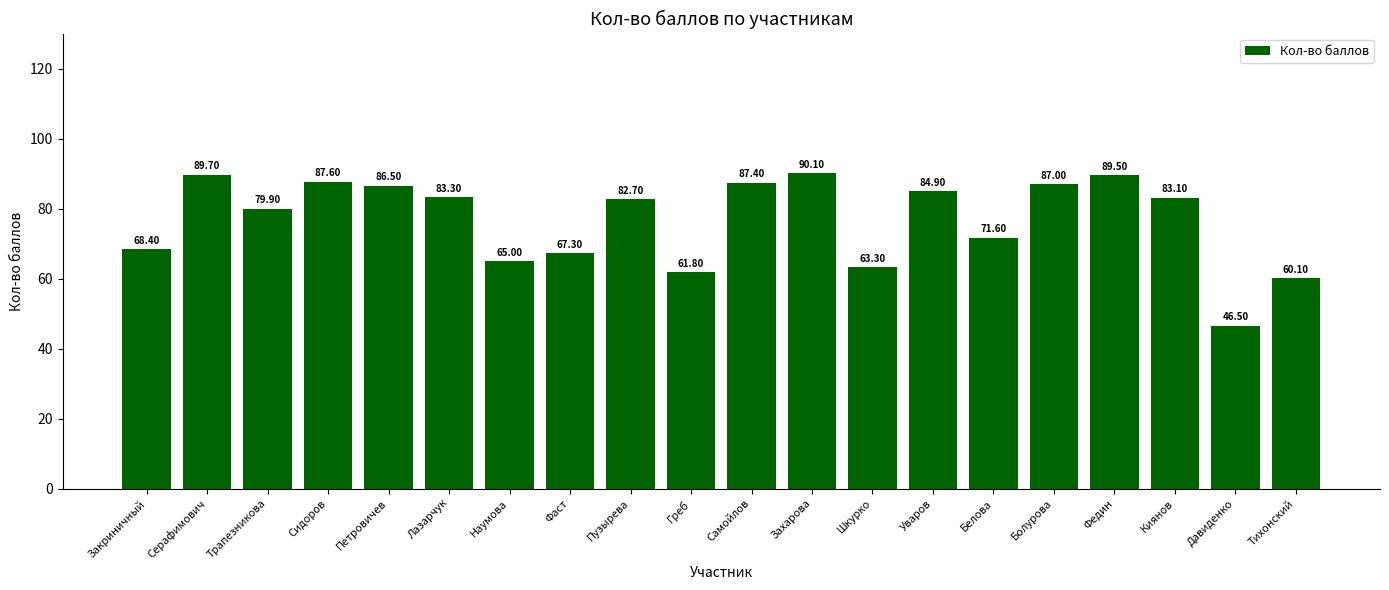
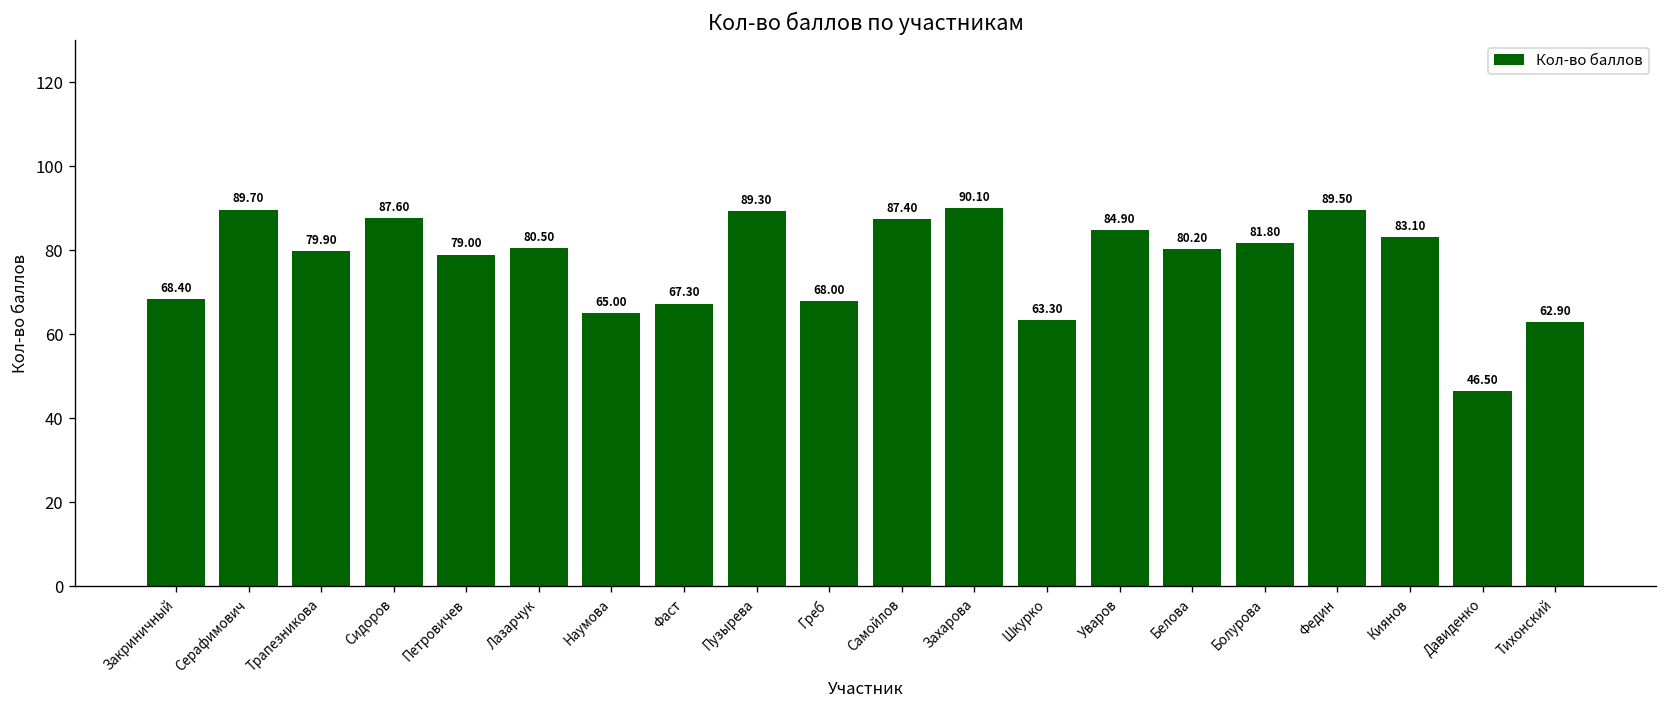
  {
    "Закриничный": 68.40,
    "Серафимович": 89.70,
    "Трапезникова": 79.90,
    "Сидоров": 87.60,
-   "Петровичев": 86.50,
-   "Лазарчук": 83.30,
+   "Петровичев": 79.00,
+   "Лазарчук": 80.50,
    "Наумова": 65.00,
    "Фаст": 67.30,
-   "Пузырева": 82.70,
-   "Греб": 61.80,
+   "Пузырева": 89.30,
+   "Греб": 68.00,
    "Самойлов": 87.40,
    "Захарова": 90.10,
    "Шкурко": 63.30,
    "Уваров": 84.90,
-   "Белова": 71.60,
-   "Болурова": 87.00,
+   "Белова": 80.20,
+   "Болурова": 81.80,
    "Федин": 89.50,
    "Киянов": 83.10,
    "Давиденко": 46.50,
-   "Тихонский": 60.10
+   "Тихонский": 62.90
  }
